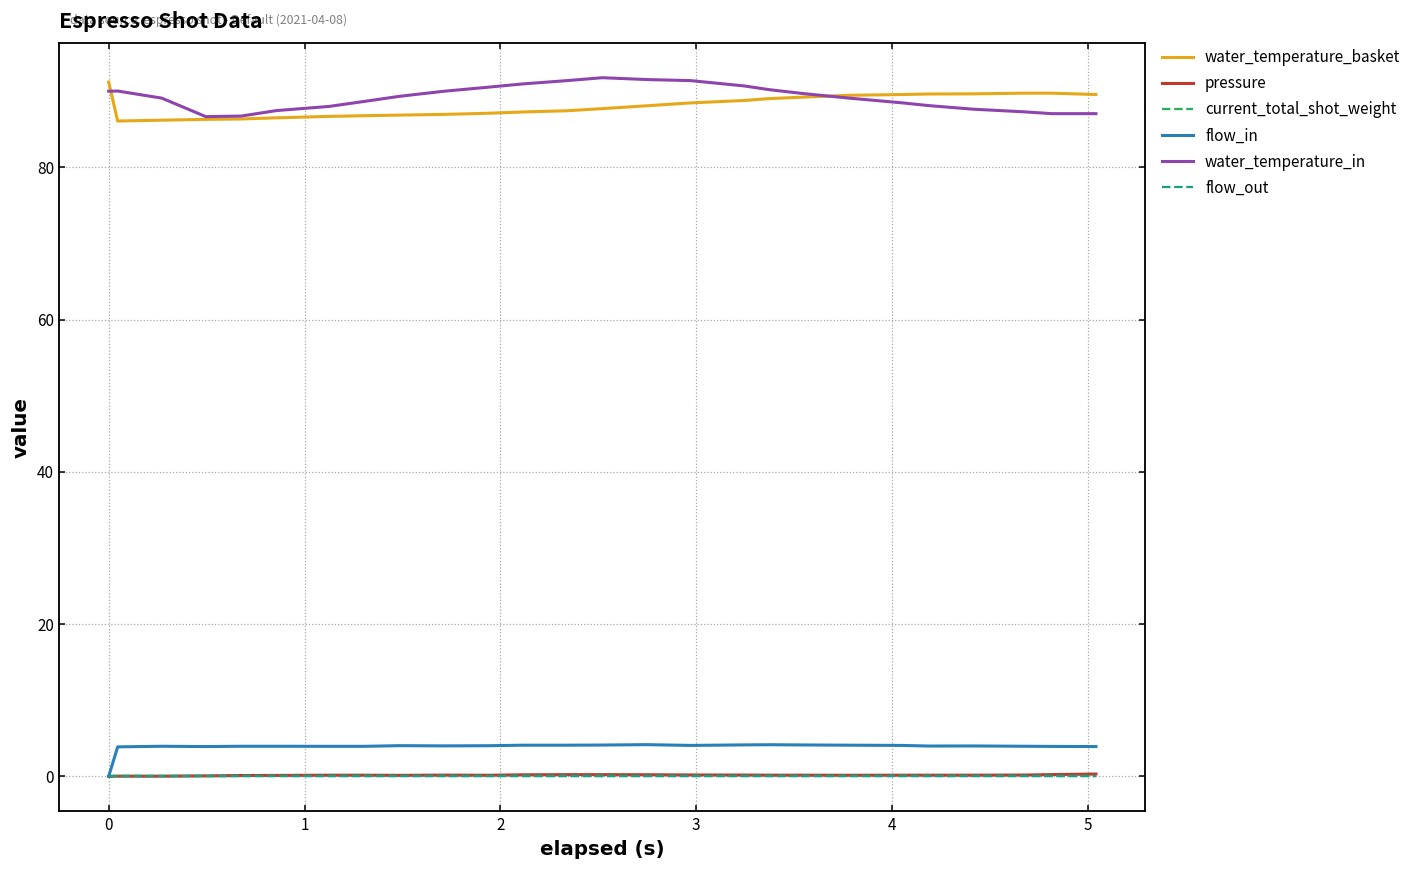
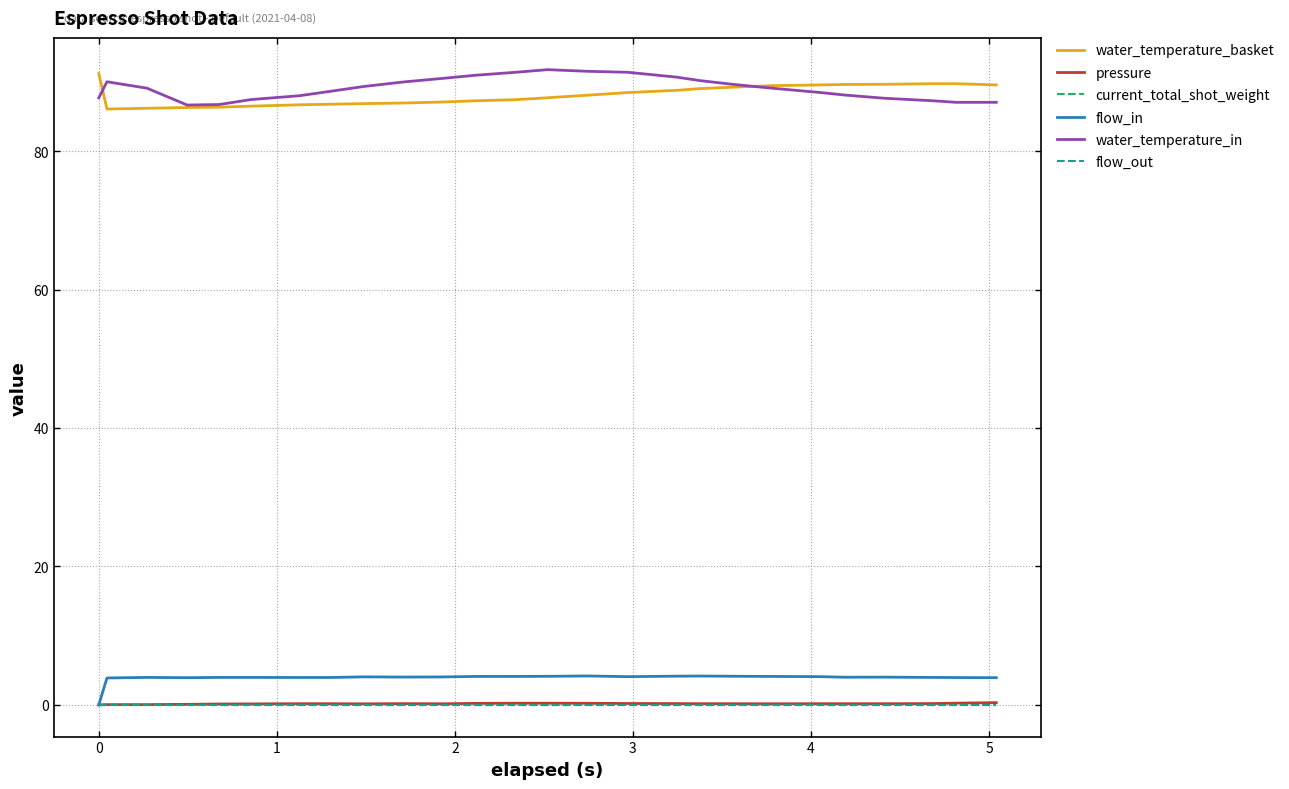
  {
    "water_temperature_basket": {
      "0": 91
    },
    "water_temperature_in": {
-     "0": 90
+     "0": 88
    }
  }
